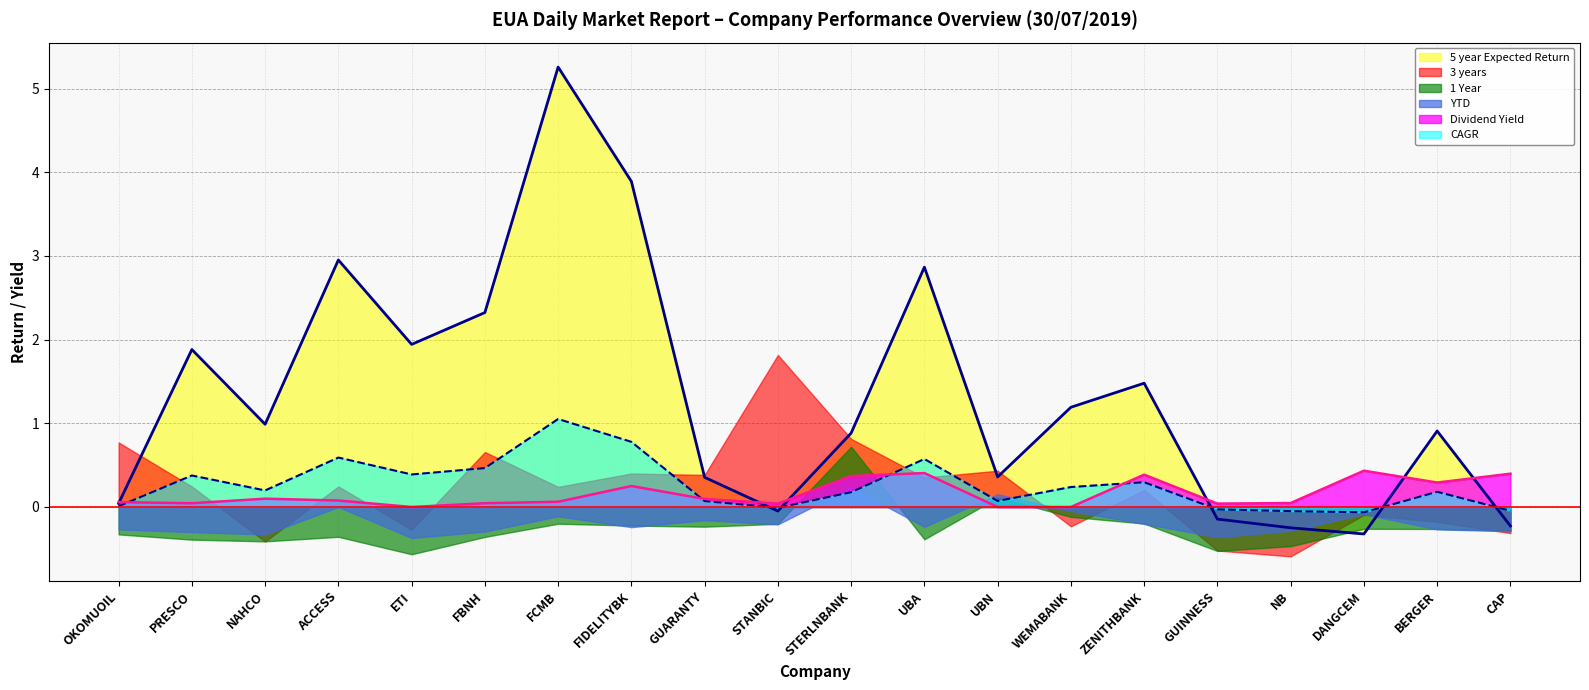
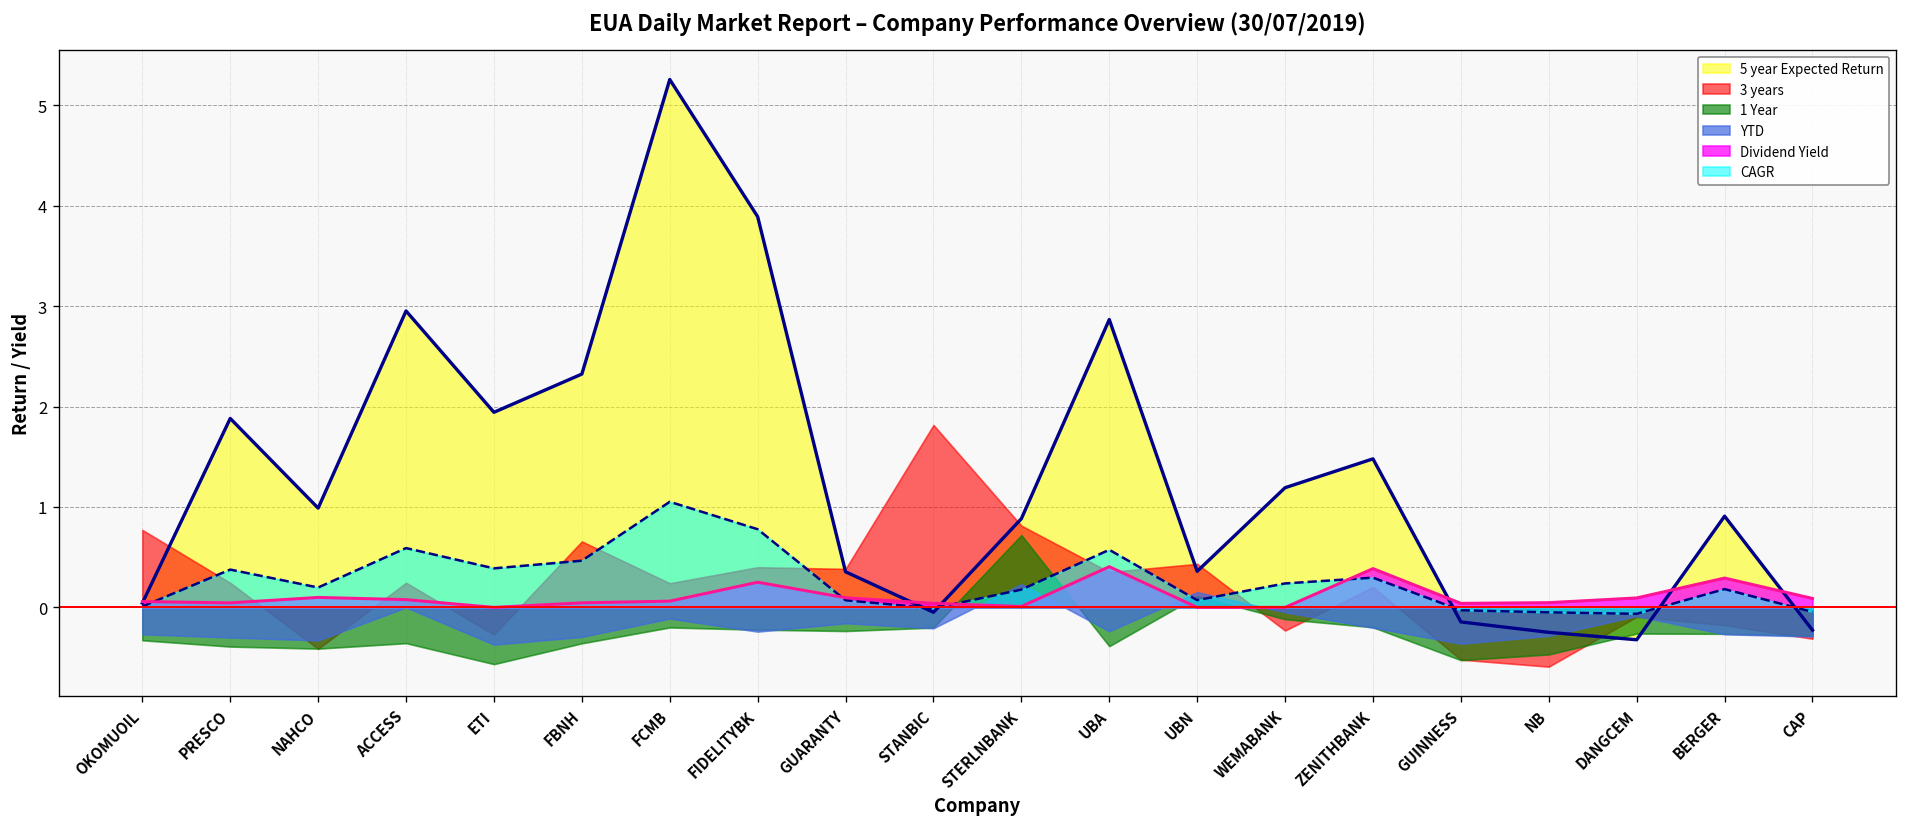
  {
    "Dividend Yield": {
      "PRESCO": 0.0,
      "NAHCO": 0.1,
      "ACCESS": 0.1,
      "FBNH": 0.0,
      "FCMB": 0.1,
      "FIDELITYBK": 0.3,
      "STANBIC": 0.0,
-     "STERLNBANK": 0.4,
+     "STERLNBANK": 0.0,
      "UBA": 0.4,
      "UBN": 0.0,
      "ZENITHBANK": 0.4,
      "GUINNESS": 0.0,
      "NB": 0.0,
-     "DANGCEM": 0.4,
+     "DANGCEM": 0.1,
      "BERGER": 0.3,
-     "CAP": 0.4
+     "CAP": 0.1
    }
  }
